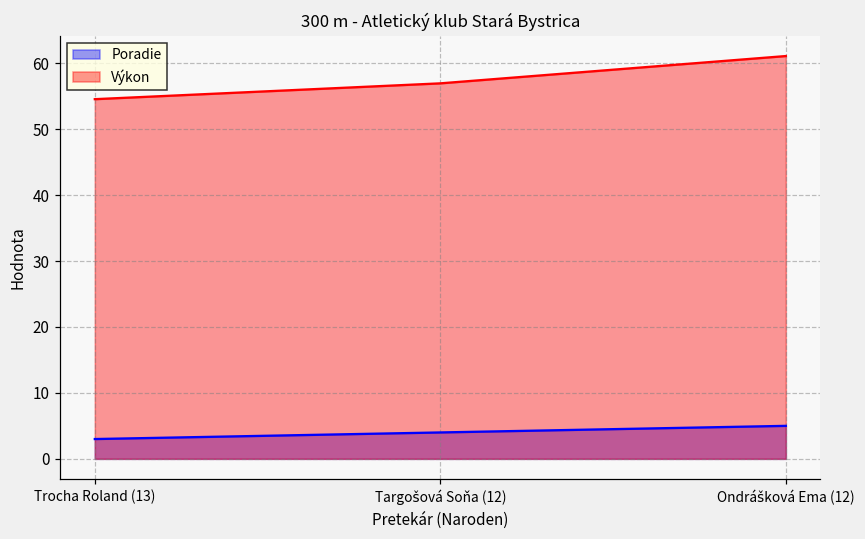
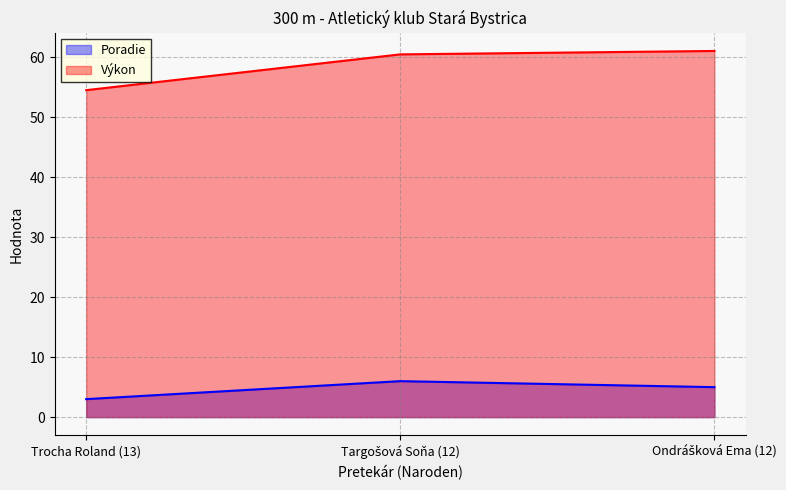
  {
    "Poradie": {
      "Trocha Roland (13)": 3,
-     "Targošová Soňa (12)": 4,
+     "Targošová Soňa (12)": 6,
      "Ondrášková Ema (12)": 5
    },
    "Výkon": {
      "Trocha Roland (13)": 55,
-     "Targošová Soňa (12)": 57,
+     "Targošová Soňa (12)": 61,
      "Ondrášková Ema (12)": 61
    }
  }
